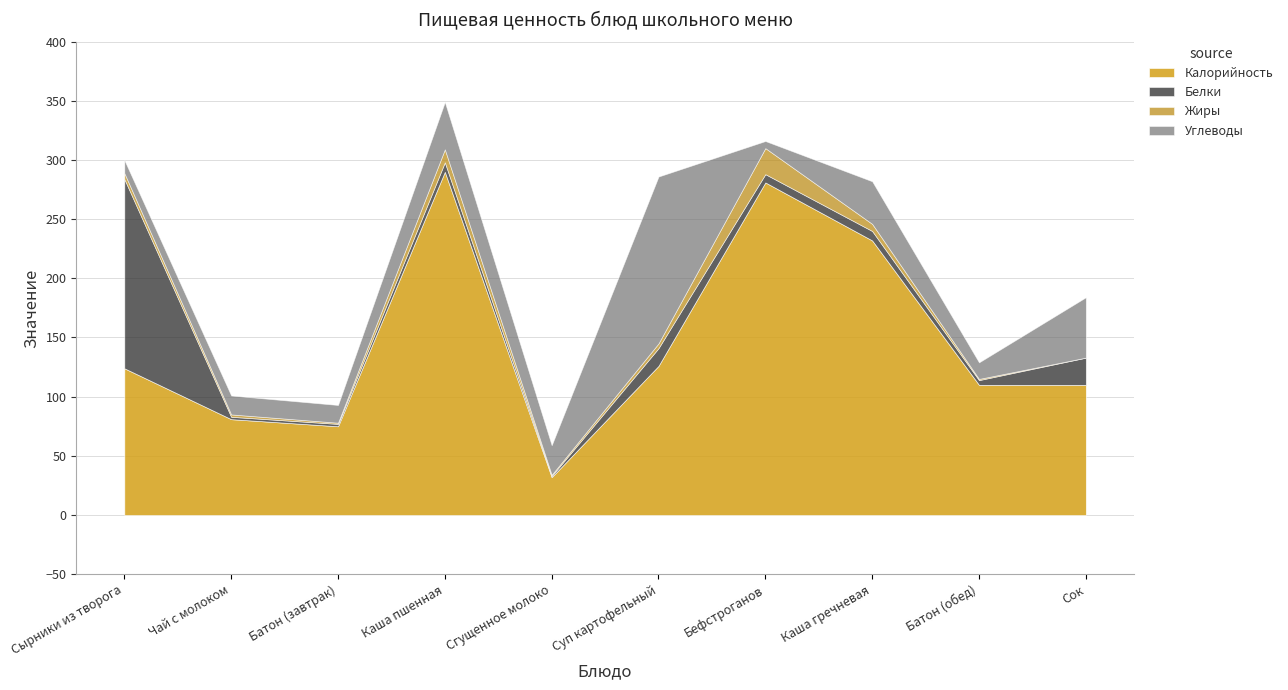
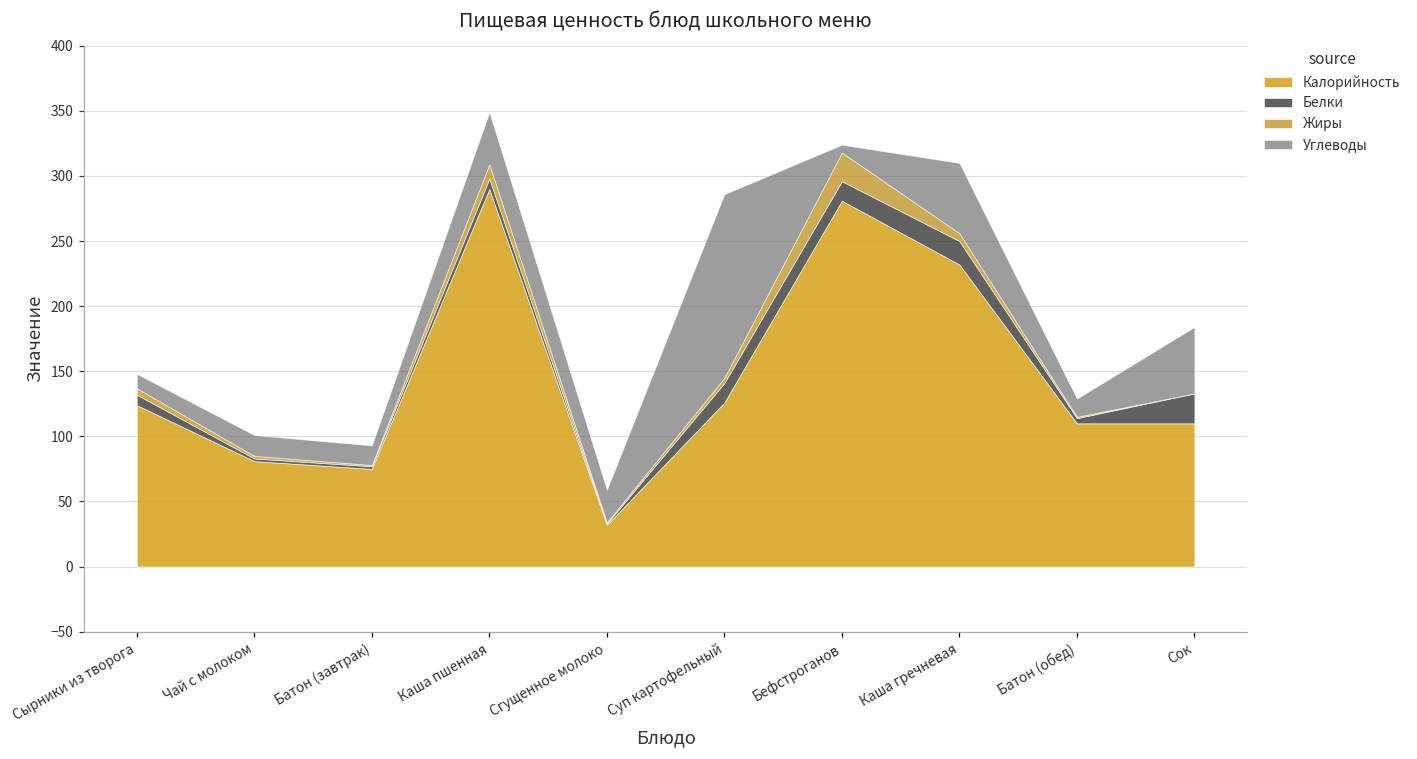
  {
    "Белки": {
-     "Сырники из творога": 160,
+     "Сырники из творога": 8,
      "Каша пшенная": 8,
      "Суп картофельный": 15,
-     "Бефстроганов": 7,
-     "Каша гречневая": 8
+     "Бефстроганов": 15,
+     "Каша гречневая": 18
    },
    "Углеводы": {
      "Сырники из творога": 11,
      "Чай с молоком": 16,
      "Батон (завтрак)": 15,
      "Каша пшенная": 40,
      "Сгущенное молоко": 25,
      "Суп картофельный": 141,
      "Бефстроганов": 6,
-     "Каша гречневая": 36,
+     "Каша гречневая": 54,
      "Батон (обед)": 14,
      "Сок": 51
    }
  }
